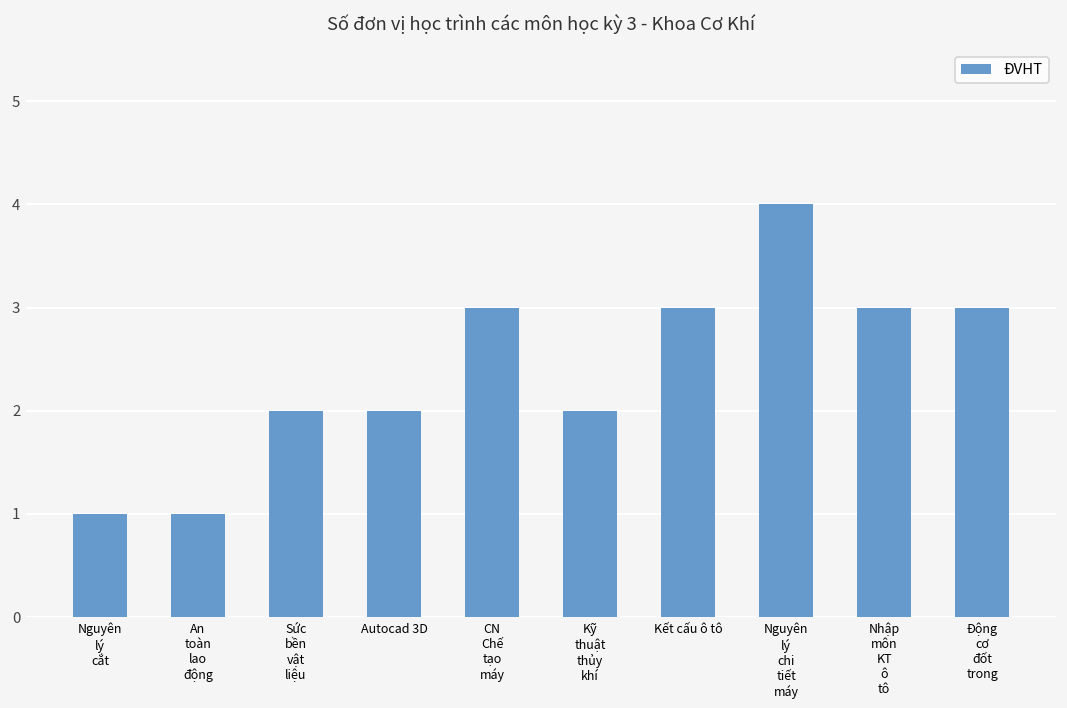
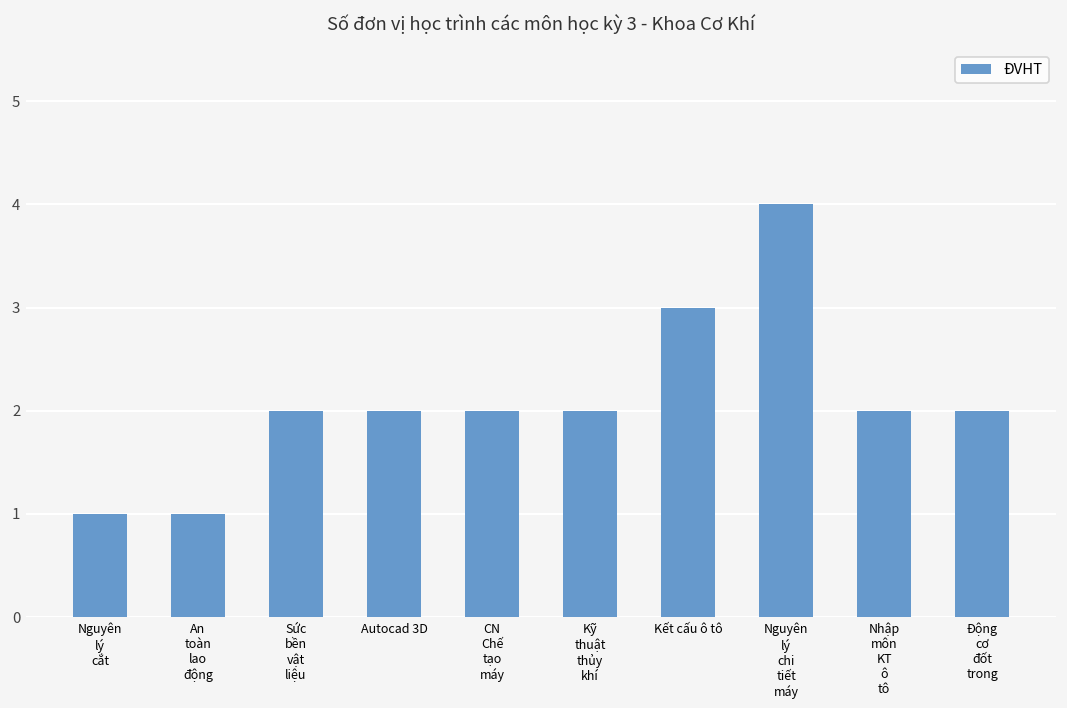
  {
    "Nguyên lý cắt": 1,
    "An toàn lao động": 1,
    "Sức bền vật liệu": 2,
    "Autocad 3D": 2,
-   "CN Chế tạo máy": 3,
+   "CN Chế tạo máy": 2,
    "Kỹ thuật thủy khí": 2,
    "Kết cấu ô tô": 3,
    "Nguyên lý chi tiết máy": 4,
-   "Nhập môn KT ô tô": 3,
-   "Động cơ đốt trong": 3
+   "Nhập môn KT ô tô": 2,
+   "Động cơ đốt trong": 2
  }
